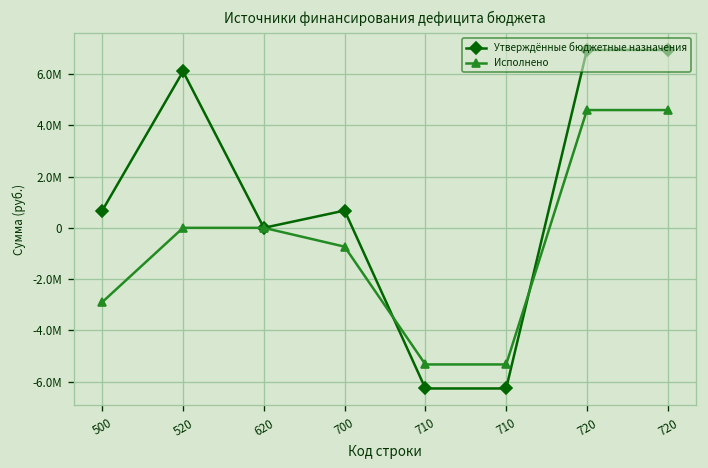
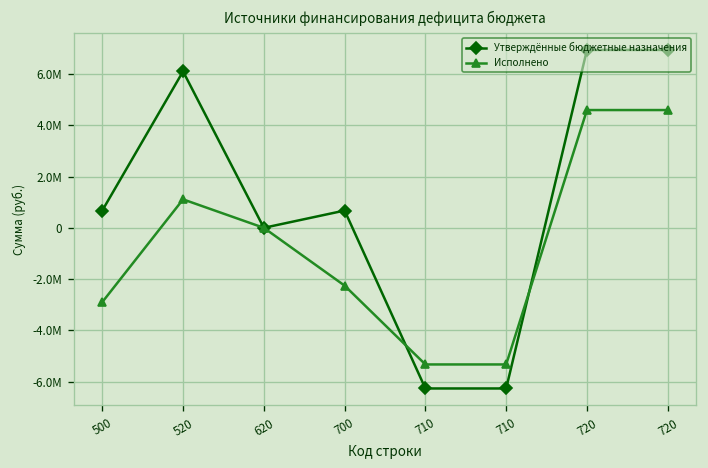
  {
    "Утверждённые бюджетные назначения": {
      "500": 700000,
      "520": 6100000,
      "700": 700000
    },
    "Исполнено": {
      "500": -2900000,
-     "520": 0,
-     "700": -700000
+     "520": 1100000,
+     "700": -2300000
    }
  }
